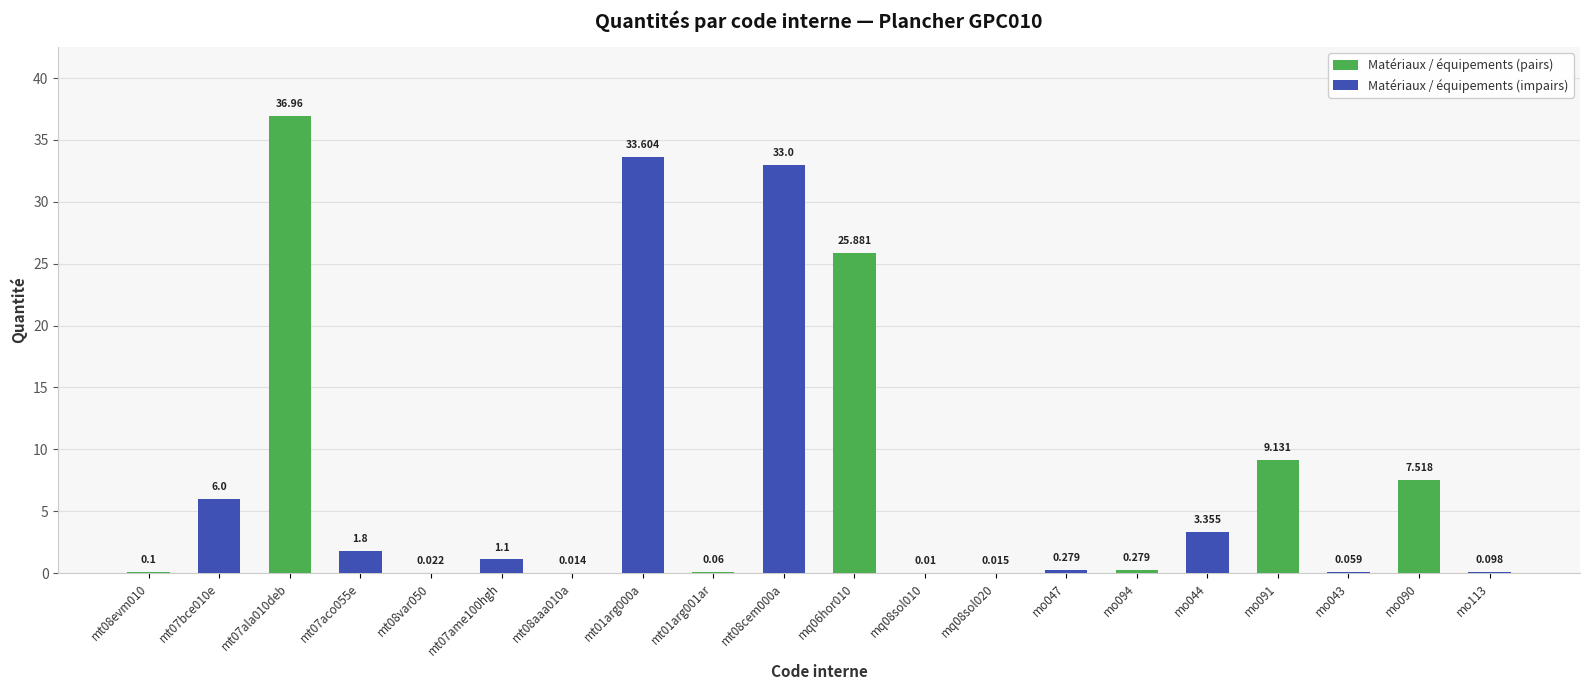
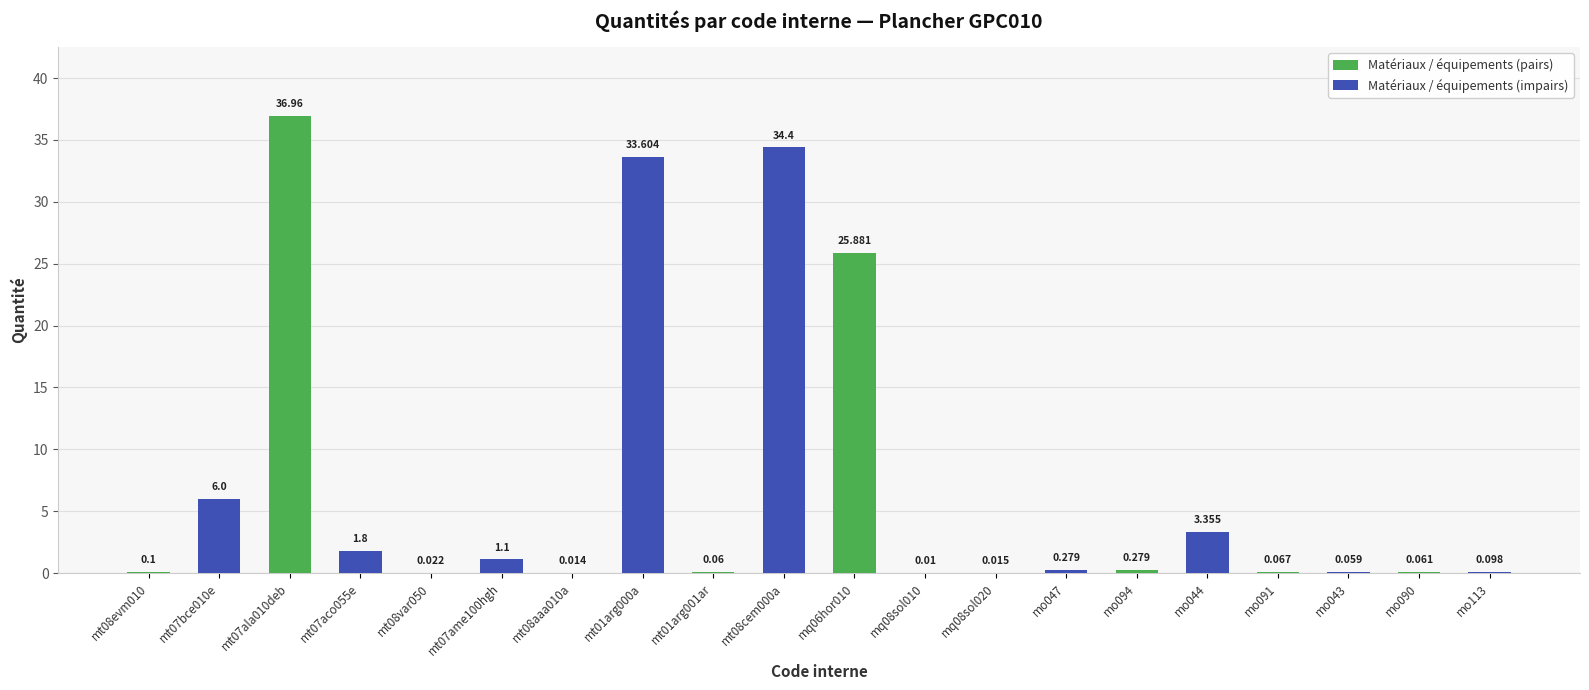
  {
    "Matériaux / équipements (pairs)": {
      "mt08evm010": 0.1,
      "mt07ala010deb": 36.96,
      "mt08var050": 0.022,
      "mt08aaa010a": 0.014,
      "mt01arg001ar": 0.06,
      "mq06hor010": 25.881,
      "mq08sol020": 0.015,
      "mo094": 0.279,
-     "mo091": 9.131,
-     "mo090": 7.518
+     "mo091": 0.067,
+     "mo090": 0.061
    },
    "Matériaux / équipements (impairs)": {
      "mt07bce010e": 6.0,
      "mt07aco055e": 1.8,
      "mt07ame100hgh": 1.1,
      "mt01arg000a": 33.604,
-     "mt08cem000a": 33.0,
+     "mt08cem000a": 34.4,
      "mq08sol010": 0.01,
      "mo047": 0.279,
      "mo044": 3.355,
      "mo043": 0.059,
      "mo113": 0.098
    }
  }
